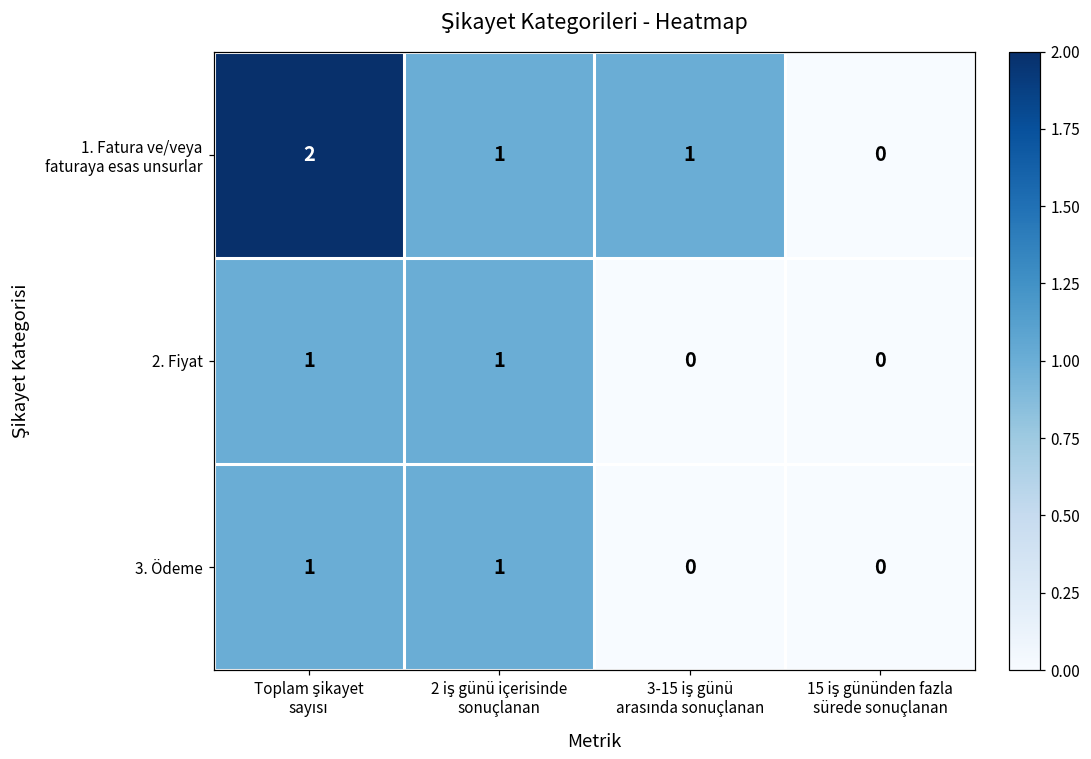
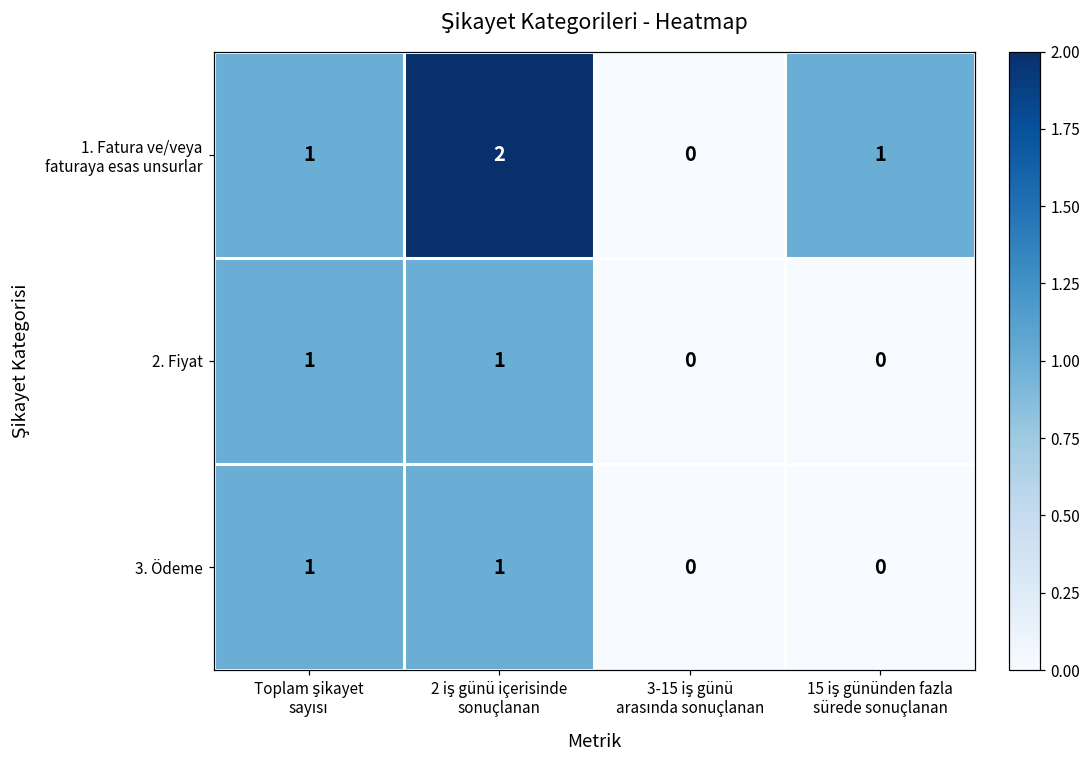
  {
    "1. Fatura ve/veya faturaya esas unsurlar": {
-     "Toplam şikayet sayısı": 2,
-     "2 iş günü içerisinde sonuçlanan": 1,
-     "3-15 iş günü arasında sonuçlanan": 1,
-     "15 iş gününden fazla sürede sonuçlanan": 0
+     "Toplam şikayet sayısı": 1,
+     "2 iş günü içerisinde sonuçlanan": 2,
+     "3-15 iş günü arasında sonuçlanan": 0,
+     "15 iş gününden fazla sürede sonuçlanan": 1
    },
    "2. Fiyat": {
      "Toplam şikayet sayısı": 1,
      "2 iş günü içerisinde sonuçlanan": 1,
      "3-15 iş günü arasında sonuçlanan": 0,
      "15 iş gününden fazla sürede sonuçlanan": 0
    },
    "3. Ödeme": {
      "Toplam şikayet sayısı": 1,
      "2 iş günü içerisinde sonuçlanan": 1,
      "3-15 iş günü arasında sonuçlanan": 0,
      "15 iş gününden fazla sürede sonuçlanan": 0
    }
  }
